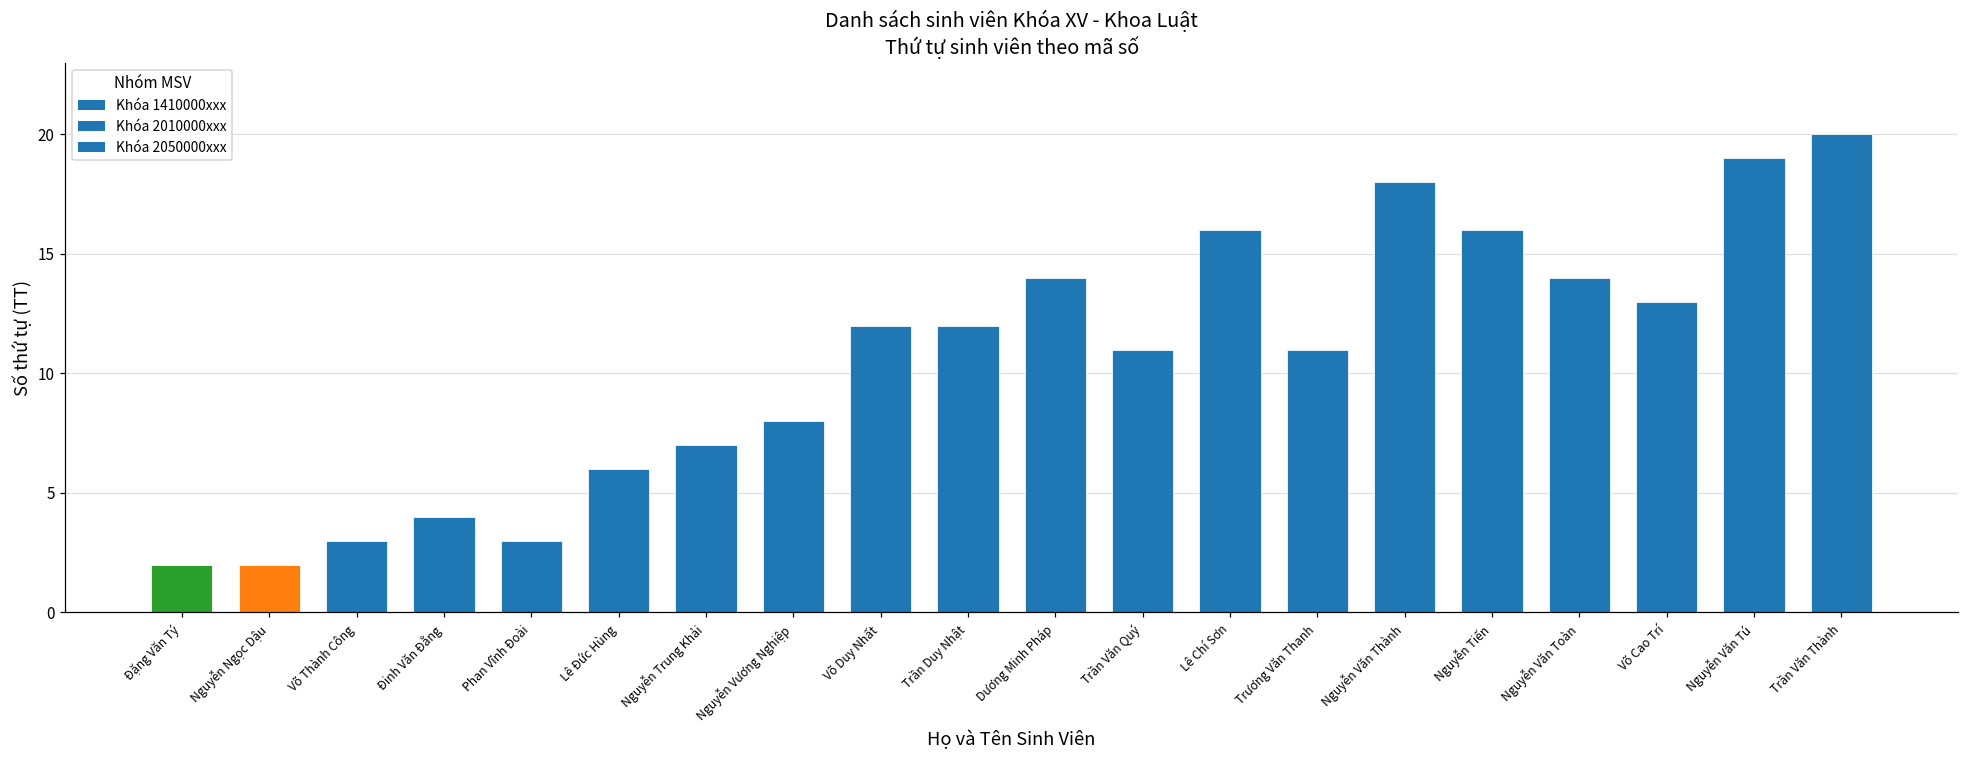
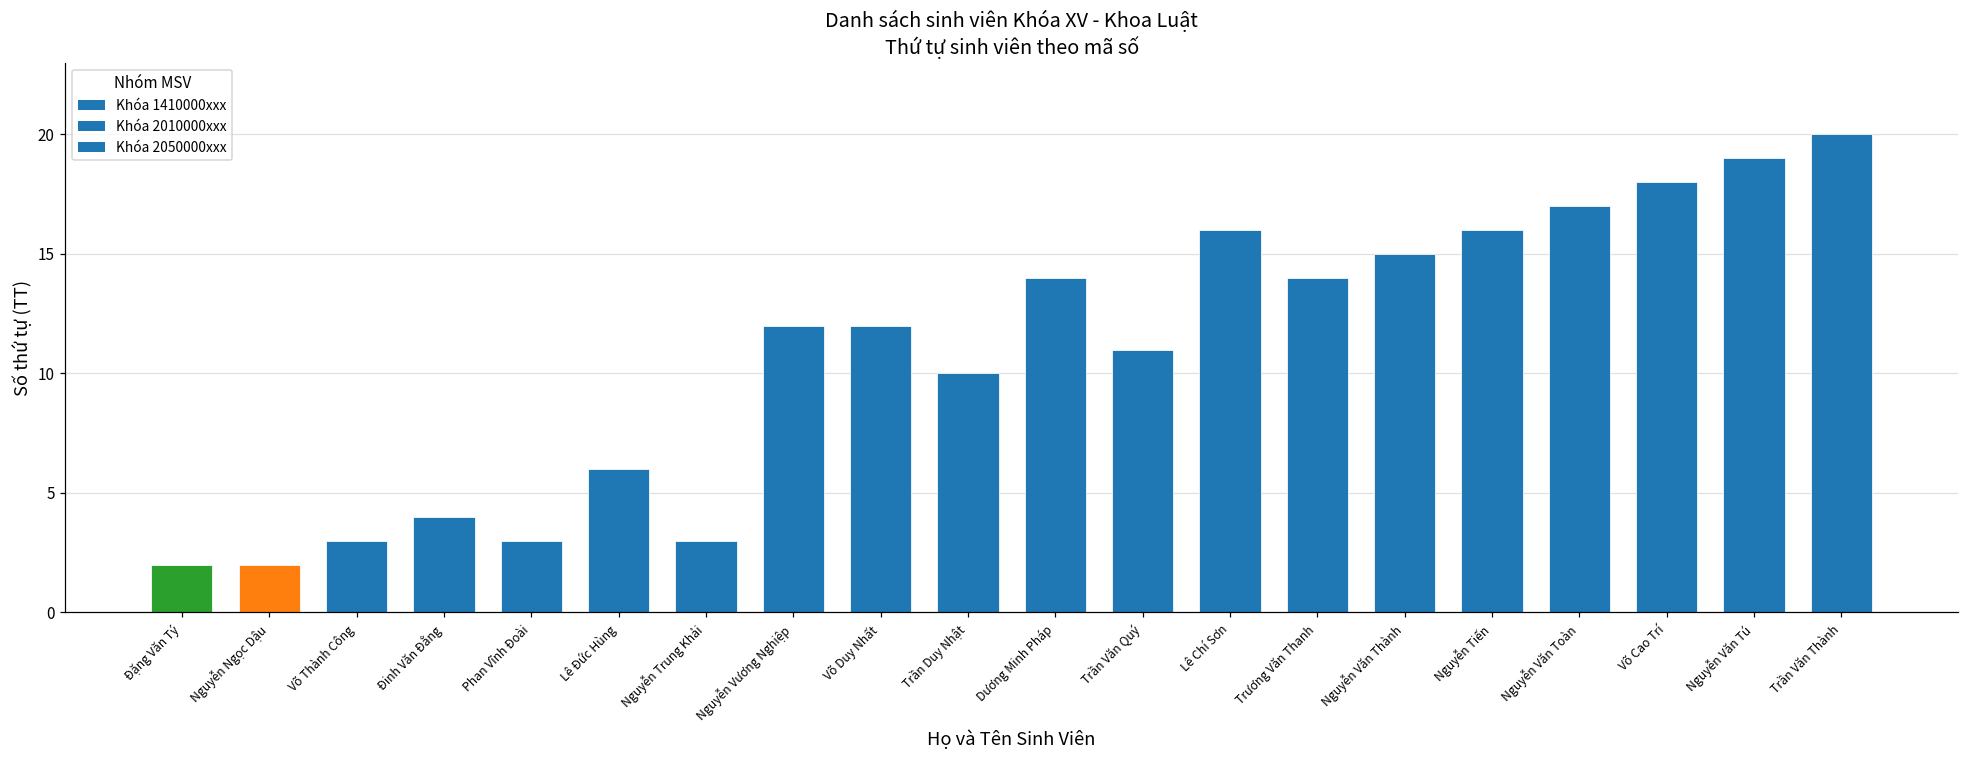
  {
    "Đặng Văn Tý": 2,
    "Nguyễn Ngọc Dậu": 2,
    "Võ Thành Công": 3,
    "Đinh Văn Đằng": 4,
    "Phan Vĩnh Đoài": 3,
    "Lê Đức Hùng": 6,
-   "Nguyễn Trung Khải": 7,
-   "Nguyễn Vương Nghiệp": 8,
+   "Nguyễn Trung Khải": 3,
+   "Nguyễn Vương Nghiệp": 12,
    "Võ Duy Nhất": 12,
-   "Trần Duy Nhật": 12,
+   "Trần Duy Nhật": 10,
    "Dương Minh Pháp": 14,
    "Trần Văn Quý": 11,
    "Lê Chí Sơn": 16,
-   "Trương Văn Thanh": 11,
-   "Nguyễn Văn Thành": 18,
+   "Trương Văn Thanh": 14,
+   "Nguyễn Văn Thành": 15,
    "Nguyễn Tiến": 16,
-   "Nguyễn Văn Toàn": 14,
-   "Võ Cao Trí": 13,
+   "Nguyễn Văn Toàn": 17,
+   "Võ Cao Trí": 18,
    "Nguyễn Văn Tú": 19,
    "Trần Văn Thành": 20
  }
